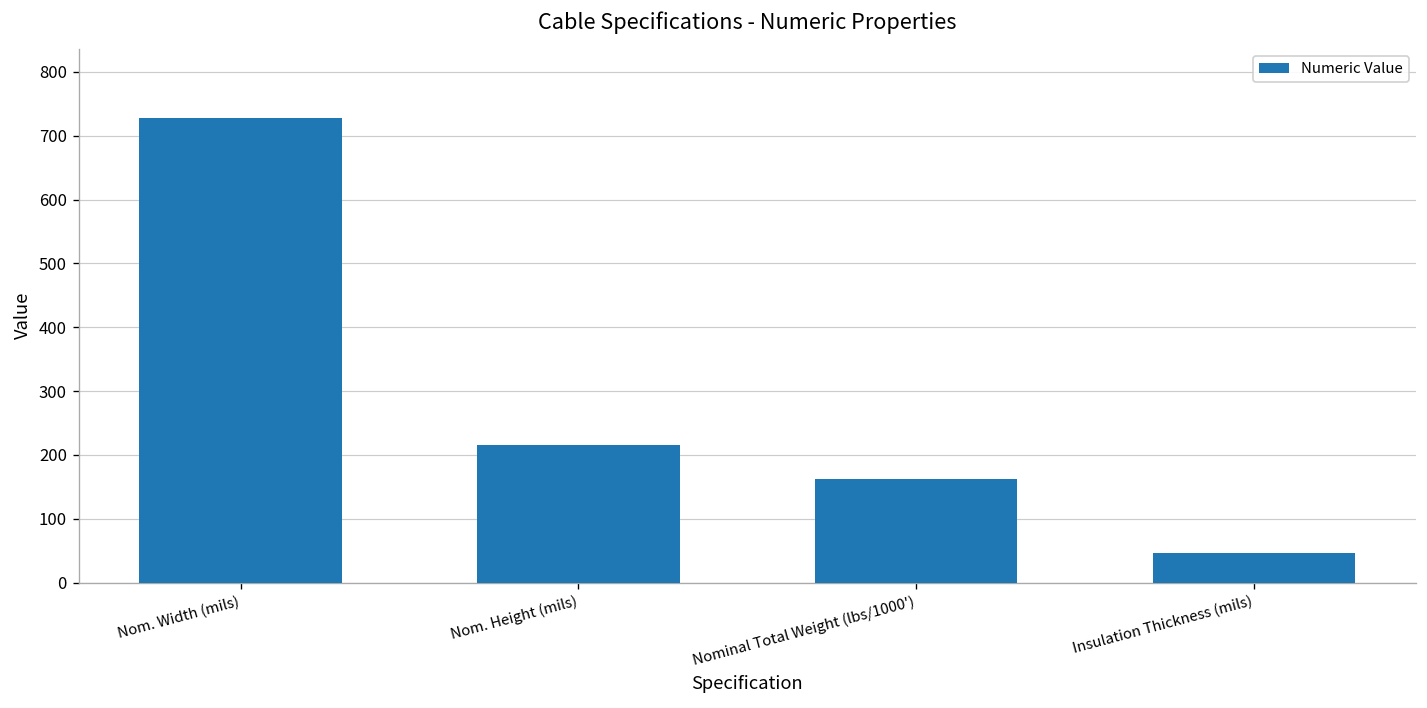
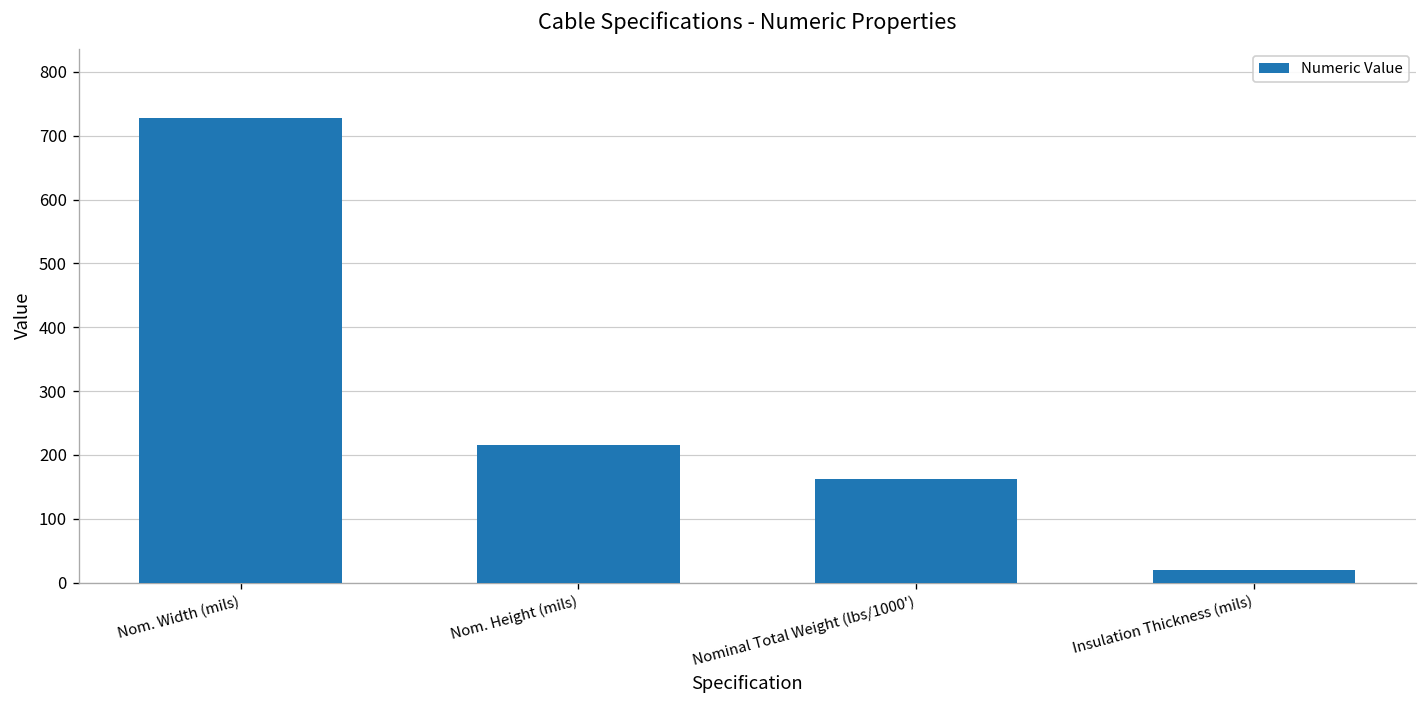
  {
    "Nom. Width (mils)": 730,
    "Nom. Height (mils)": 220,
    "Nominal Total Weight (lbs/1000')": 160,
-   "Insulation Thickness (mils)": 50
+   "Insulation Thickness (mils)": 20
  }
